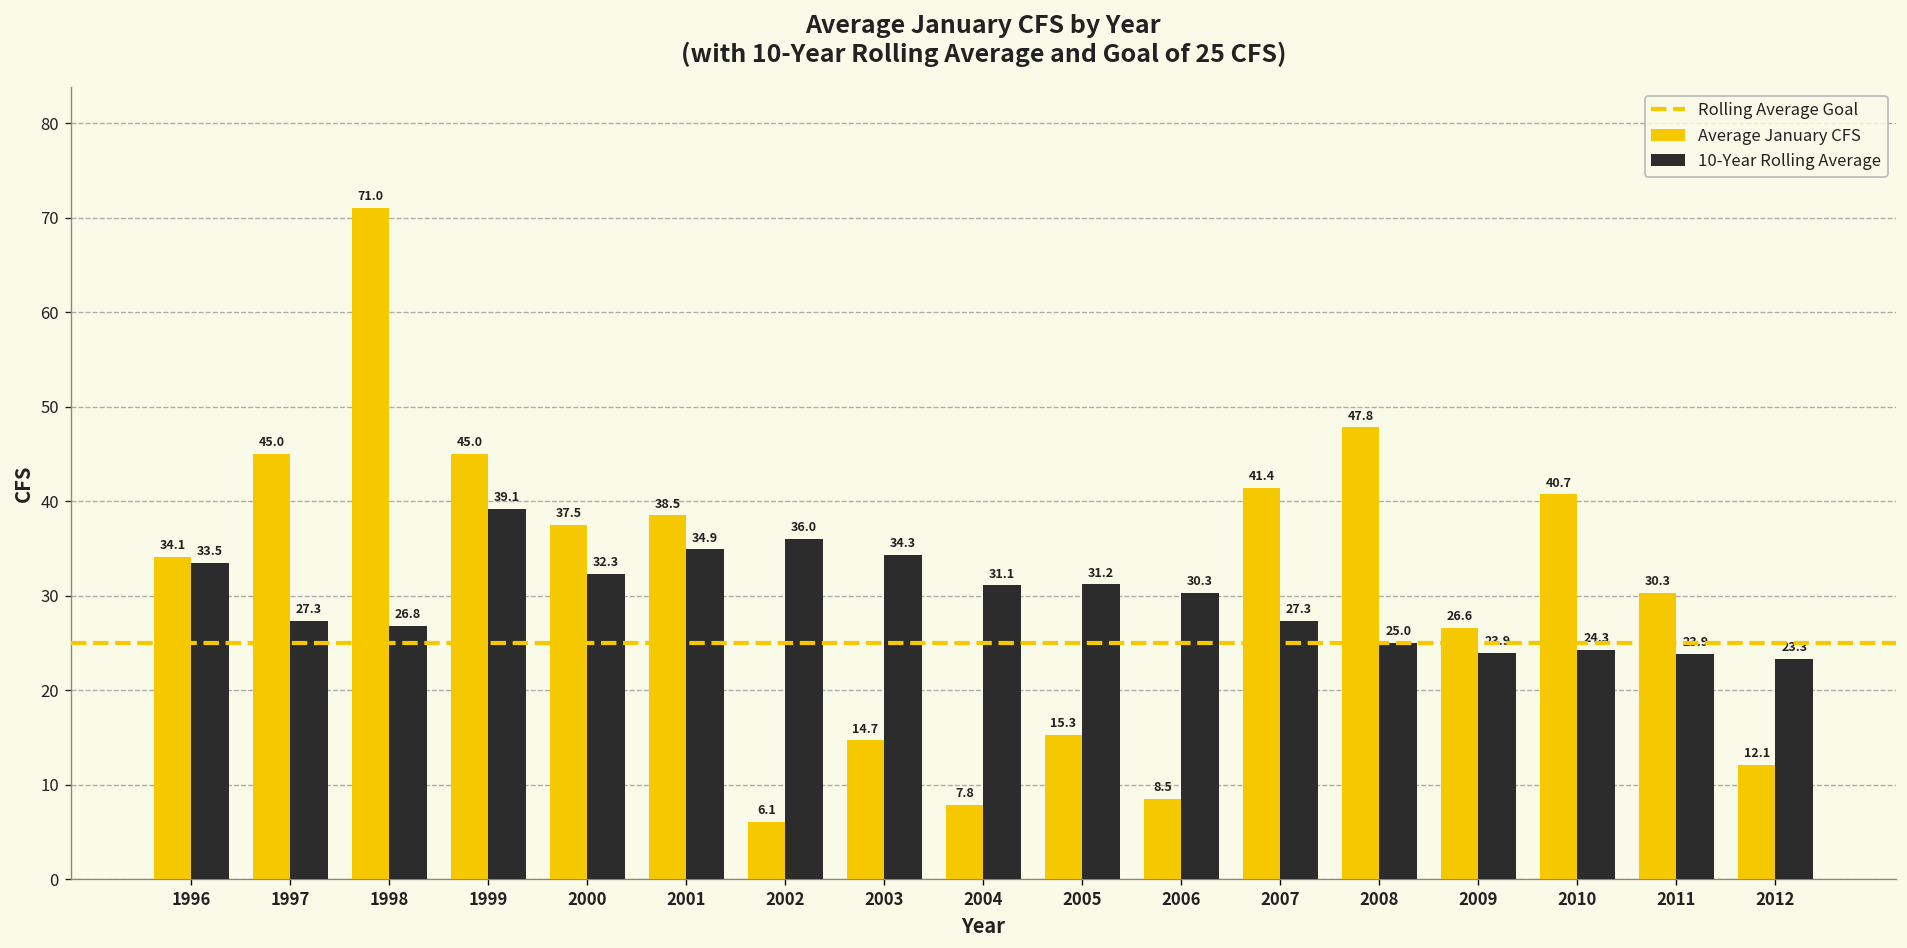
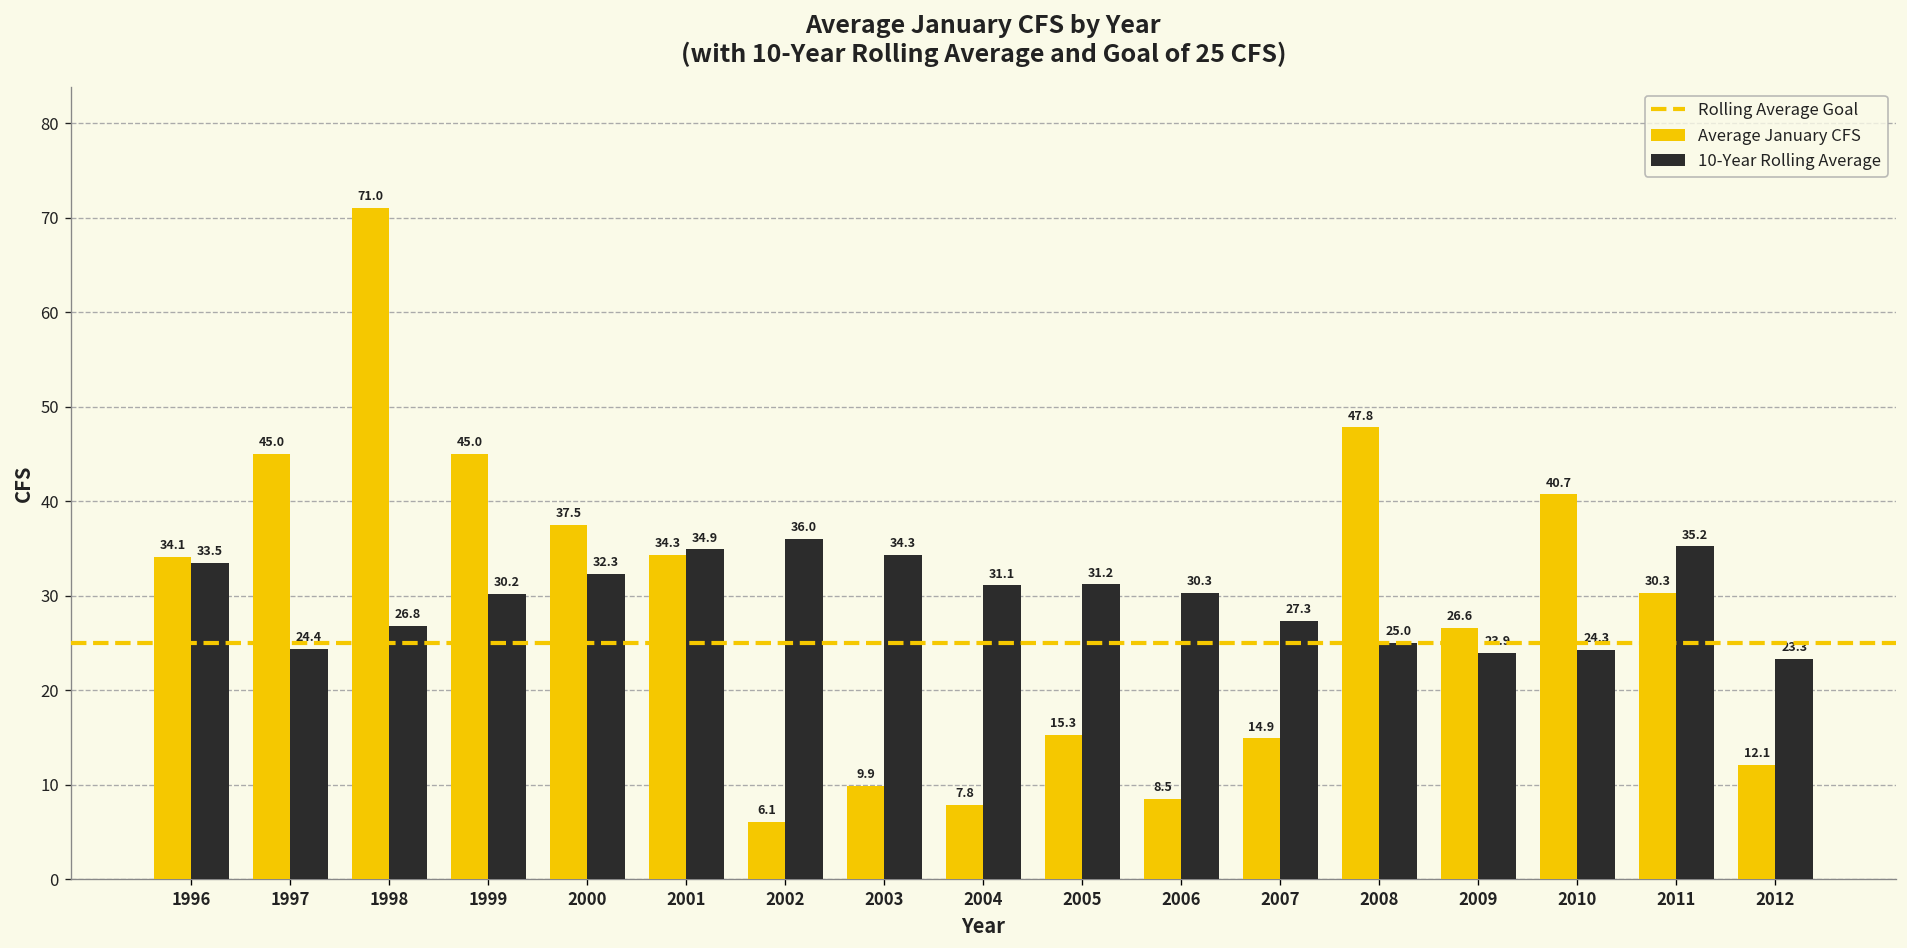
  {
    "Average January CFS": {
      "1996": 34.1,
      "1997": 45.0,
      "1998": 71.0,
      "1999": 45.0,
      "2000": 37.5,
-     "2001": 38.5,
+     "2001": 34.3,
      "2002": 6.1,
-     "2003": 14.7,
+     "2003": 9.9,
      "2004": 7.8,
      "2005": 15.3,
      "2006": 8.5,
-     "2007": 41.4,
+     "2007": 14.9,
      "2008": 47.8,
      "2009": 26.6,
      "2010": 40.7,
      "2011": 30.3,
      "2012": 12.1
    },
    "10-Year Rolling Average": {
      "1996": 33.5,
-     "1997": 27.3,
+     "1997": 24.4,
      "1998": 26.8,
-     "1999": 39.1,
+     "1999": 30.2,
      "2000": 32.3,
      "2001": 34.9,
      "2002": 36.0,
      "2003": 34.3,
      "2004": 31.1,
      "2005": 31.2,
      "2006": 30.3,
      "2007": 27.3,
      "2008": 25.0,
      "2009": 23.9,
      "2010": 24.3,
-     "2011": 23.9,
+     "2011": 35.2,
      "2012": 23.3
    }
  }
